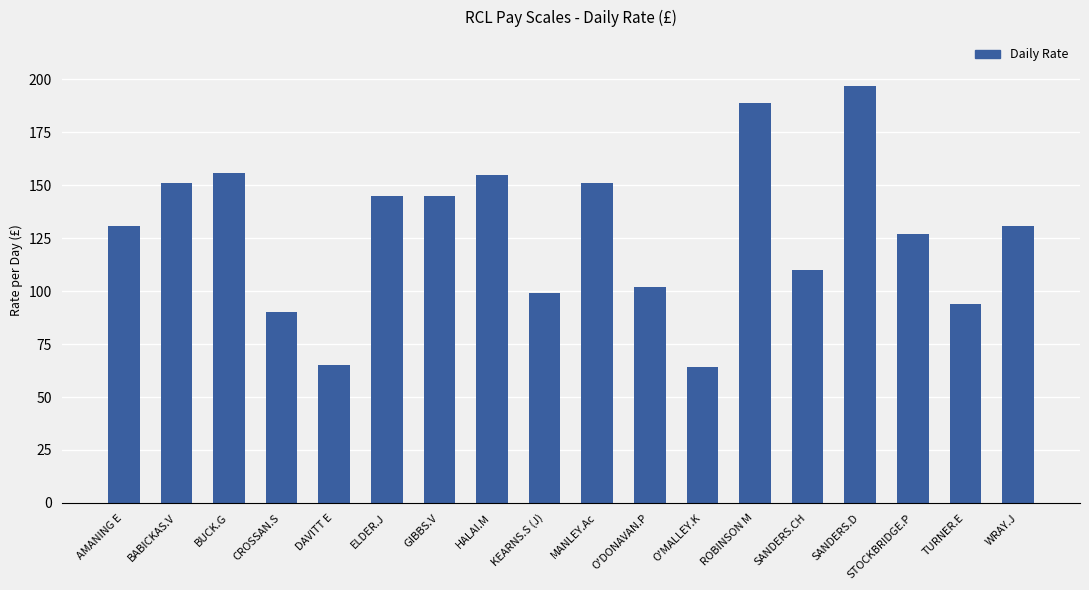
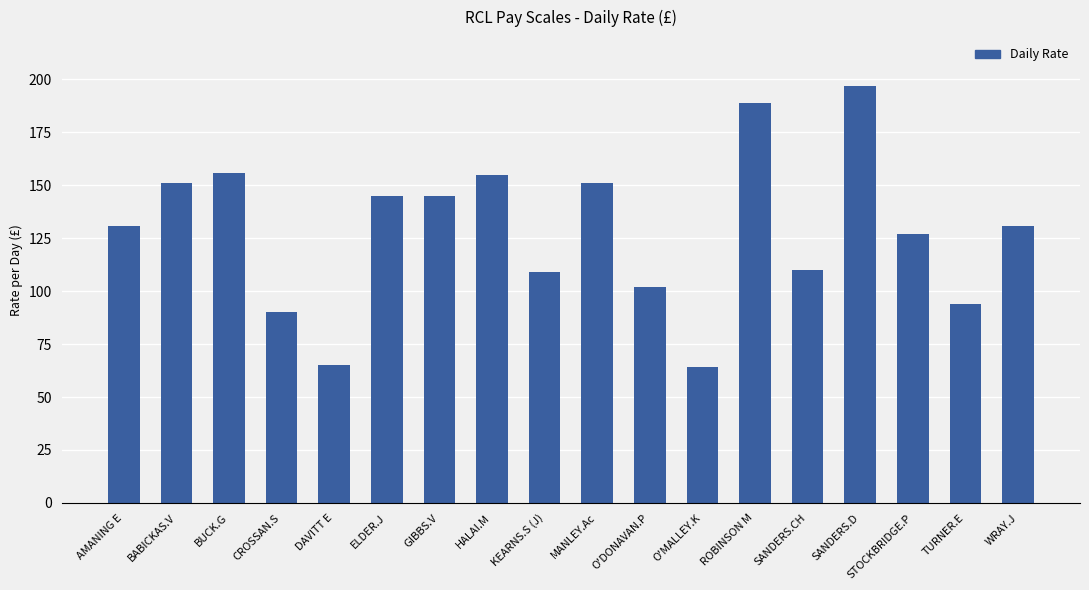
  {
    "AMANING E": 131,
    "BABICKAS.V": 151,
    "BUCK.G": 156,
    "CROSSAN.S": 90,
    "DAVITT E": 65,
    "ELDER.J": 145,
    "GIBBS.V": 145,
    "HALAI.M": 155,
-   "KEARNS.S (J)": 99,
+   "KEARNS.S (J)": 109,
    "MANLEY.Ac": 151,
    "O'DONAVAN.P": 102,
    "O'MALLEY.K": 64,
    "ROBINSON M": 189,
    "SANDERS.CH": 110,
    "SANDERS.D": 197,
    "STOCKBRIDGE.P": 127,
    "TURNER.E": 94,
    "WRAY.J": 131
  }
